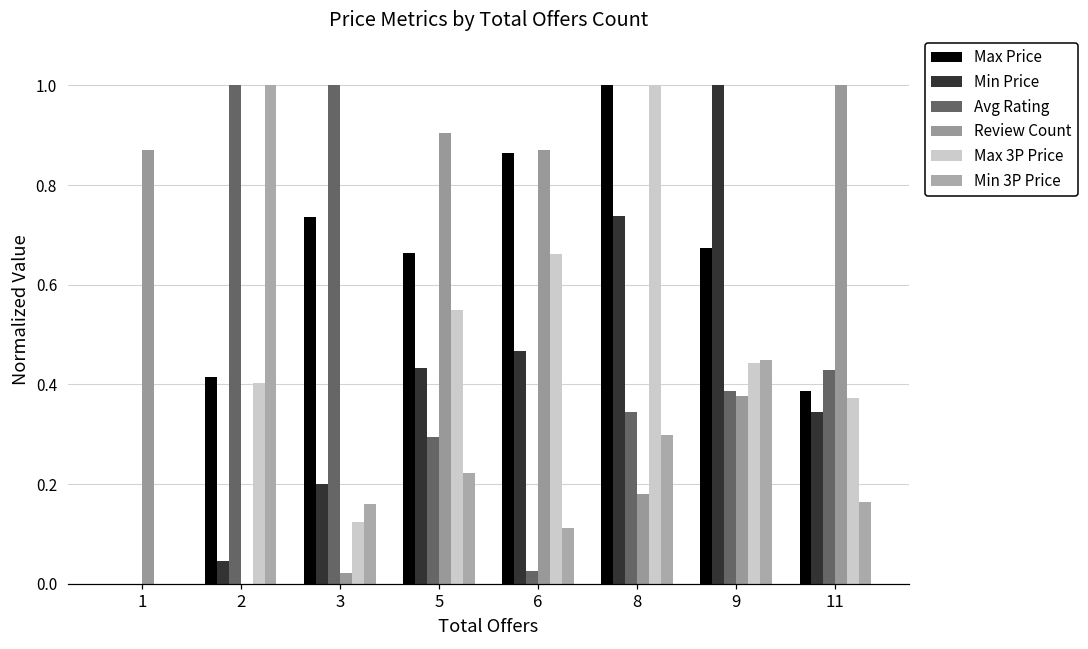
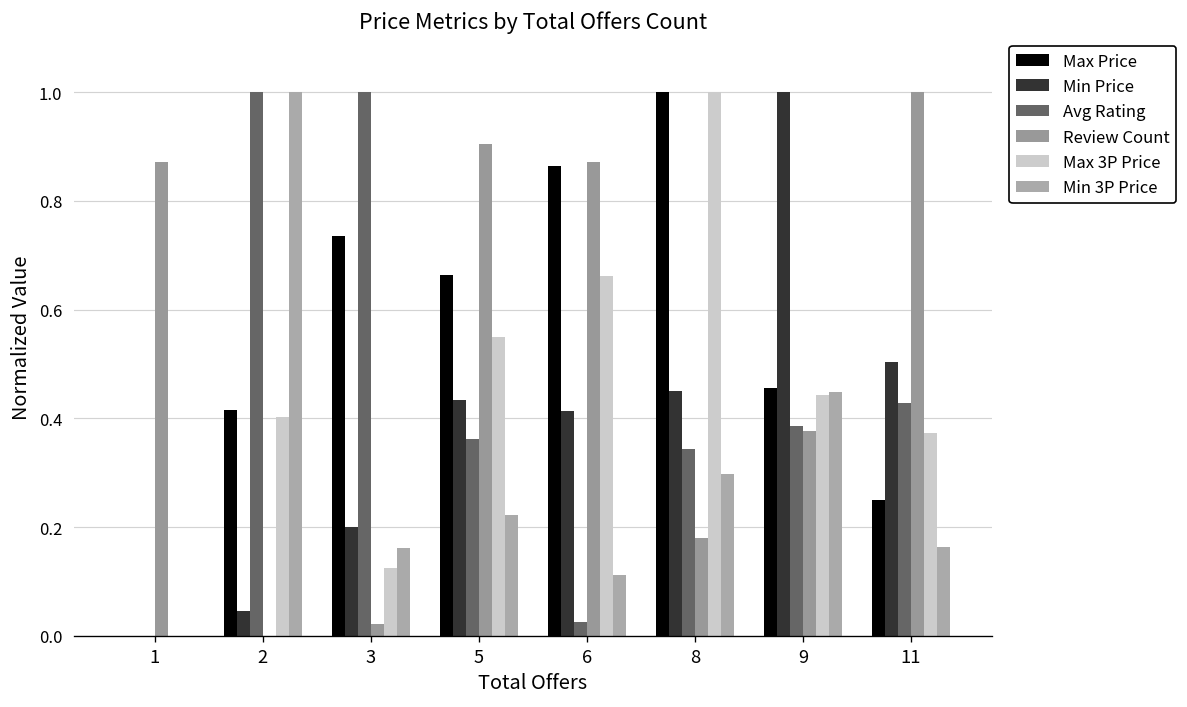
  {
    "Max Price": {
      "1": 0.00,
      "2": 0.42,
      "3": 0.74,
      "5": 0.66,
      "6": 0.86,
      "8": 1.00,
-     "9": 0.67,
-     "11": 0.39
+     "9": 0.46,
+     "11": 0.25
    },
    "Min Price": {
      "1": 0.00,
      "2": 0.05,
      "3": 0.20,
      "5": 0.43,
-     "6": 0.47,
-     "8": 0.74,
+     "6": 0.41,
+     "8": 0.45,
      "9": 1.00,
-     "11": 0.34
+     "11": 0.50
    },
    "Avg Rating": {
      "1": 0.00,
      "2": 1.00,
      "3": 1.00,
-     "5": 0.29,
+     "5": 0.36,
      "6": 0.03,
      "8": 0.34,
      "9": 0.39,
      "11": 0.43
    }
  }
